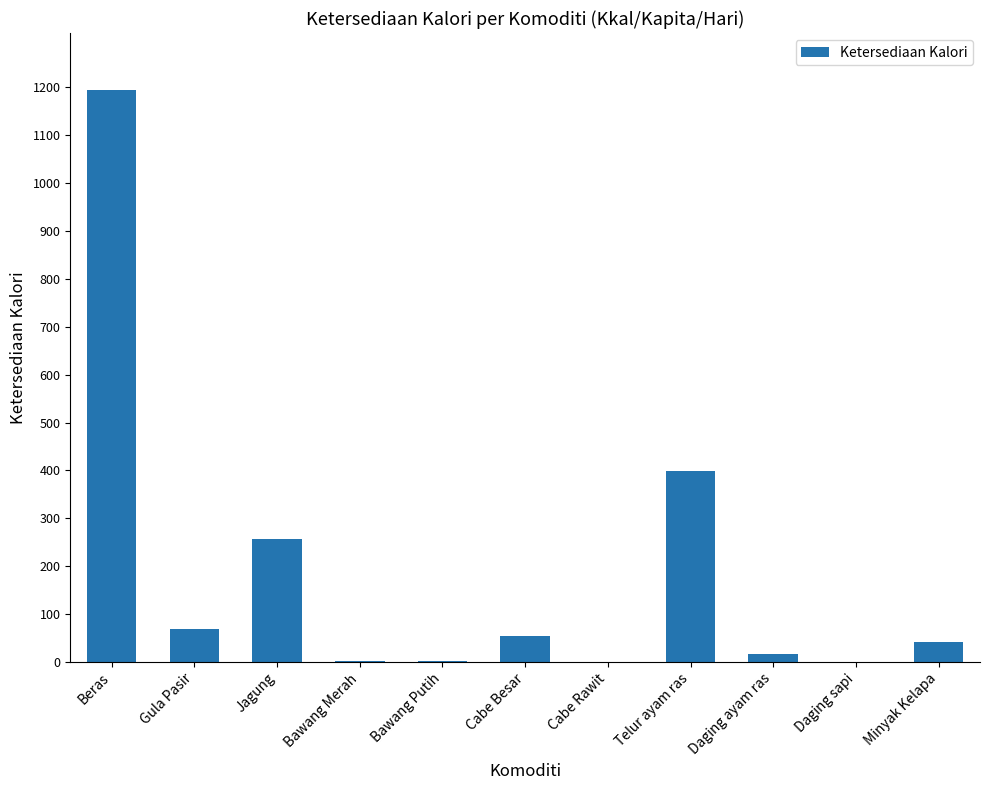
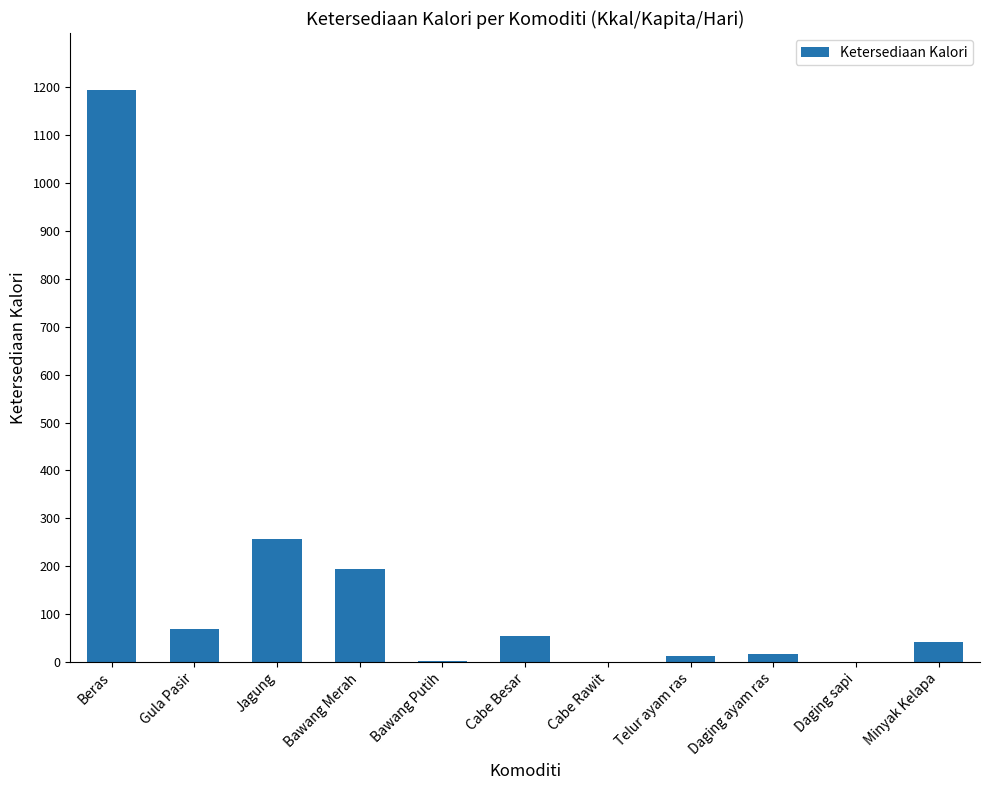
  {
    "Beras": 1190,
    "Gula Pasir": 70,
    "Jagung": 260,
-   "Bawang Merah": 0,
+   "Bawang Merah": 190,
    "Cabe Besar": 50,
    "Cabe Rawit": 0,
-   "Telur ayam ras": 400,
+   "Telur ayam ras": 10,
    "Daging ayam ras": 20,
    "Minyak Kelapa": 40
  }
